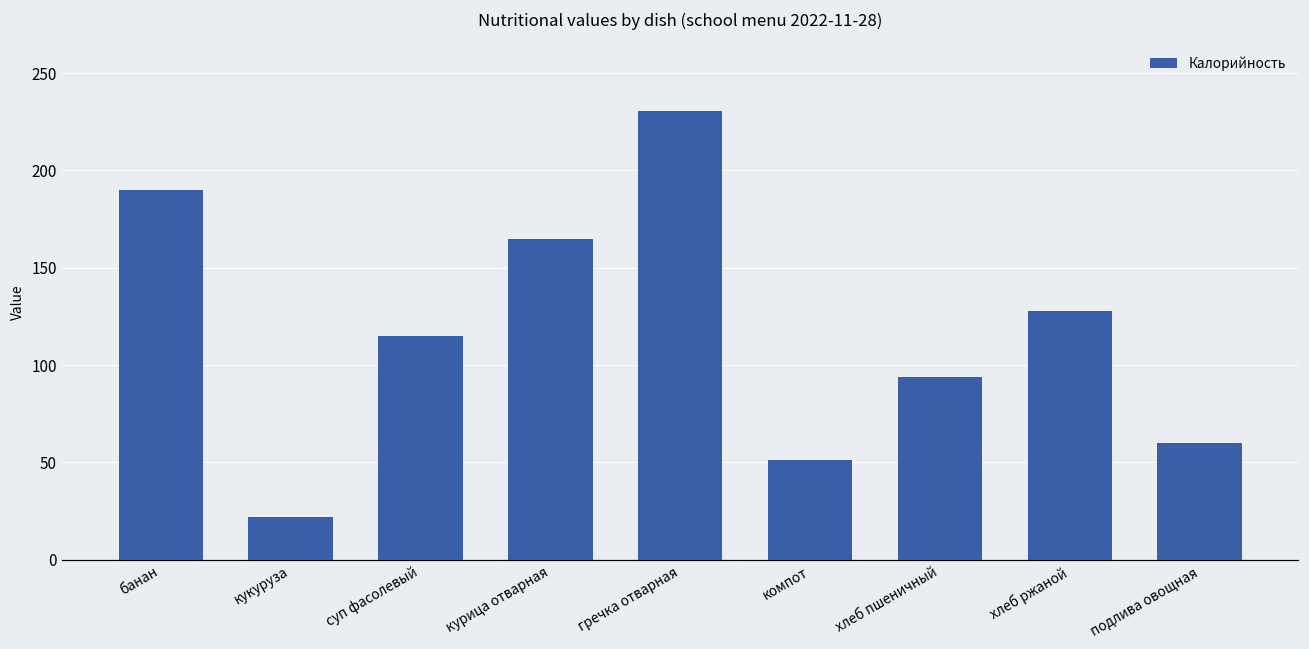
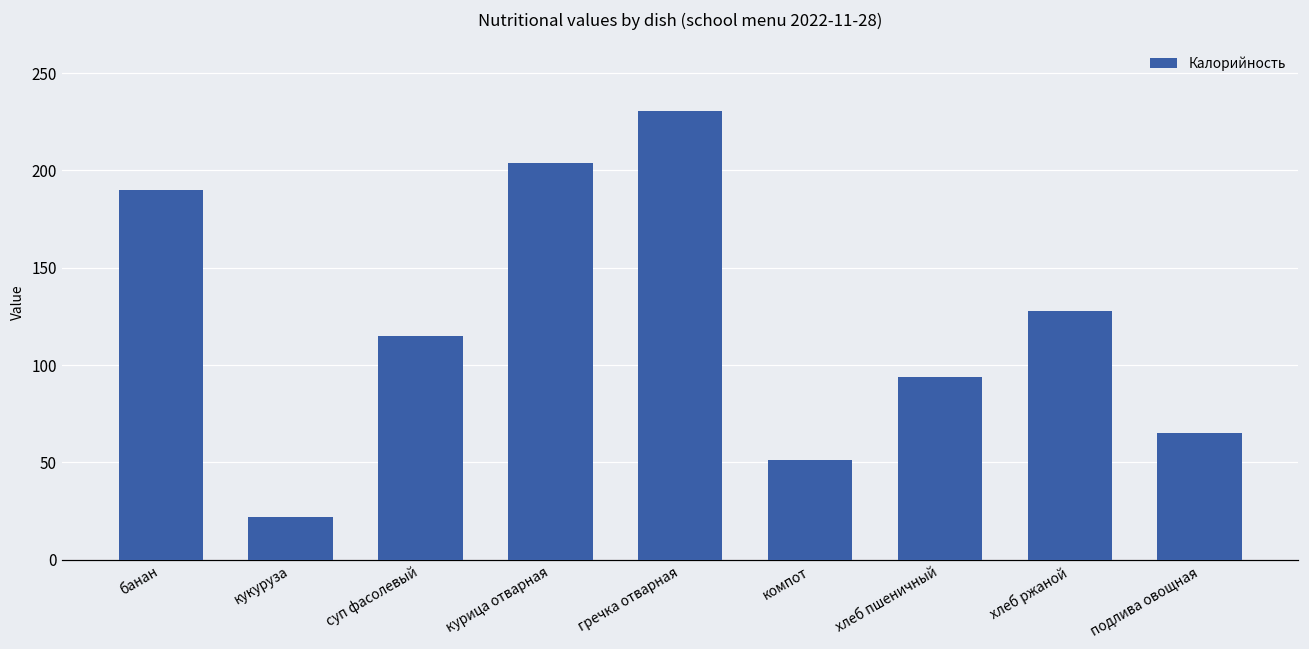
  {
    "банан": 190,
    "кукуруза": 22,
    "суп фасолевый": 115,
-   "курица отварная": 165,
+   "курица отварная": 204,
    "гречка отварная": 230,
    "компот": 51,
    "хлеб пшеничный": 94,
    "хлеб ржаной": 128,
-   "подлива овощная": 60
+   "подлива овощная": 65
  }
